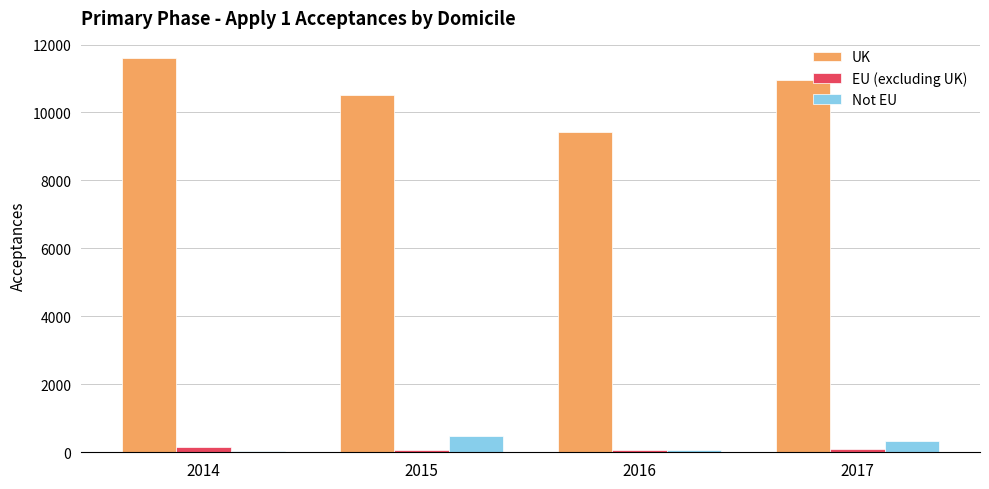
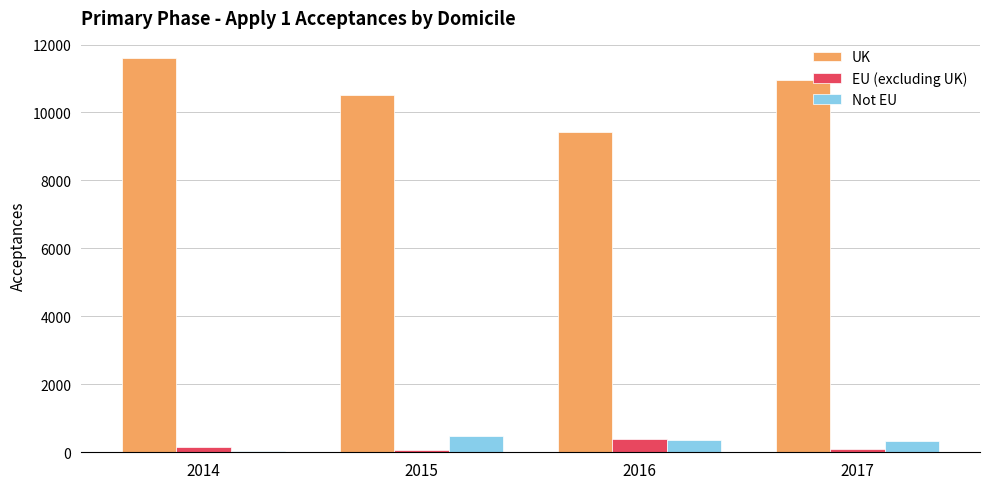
  {
    "UK": {
      "2014": 11600,
      "2015": 10500,
      "2016": 9400,
      "2017": 11000
    },
    "EU (excluding UK)": {
      "2014": 200,
      "2015": 100,
-     "2016": 100,
+     "2016": 400,
      "2017": 100
    },
    "Not EU": {
      "2015": 500,
-     "2016": 100,
+     "2016": 400,
      "2017": 300
    }
  }
